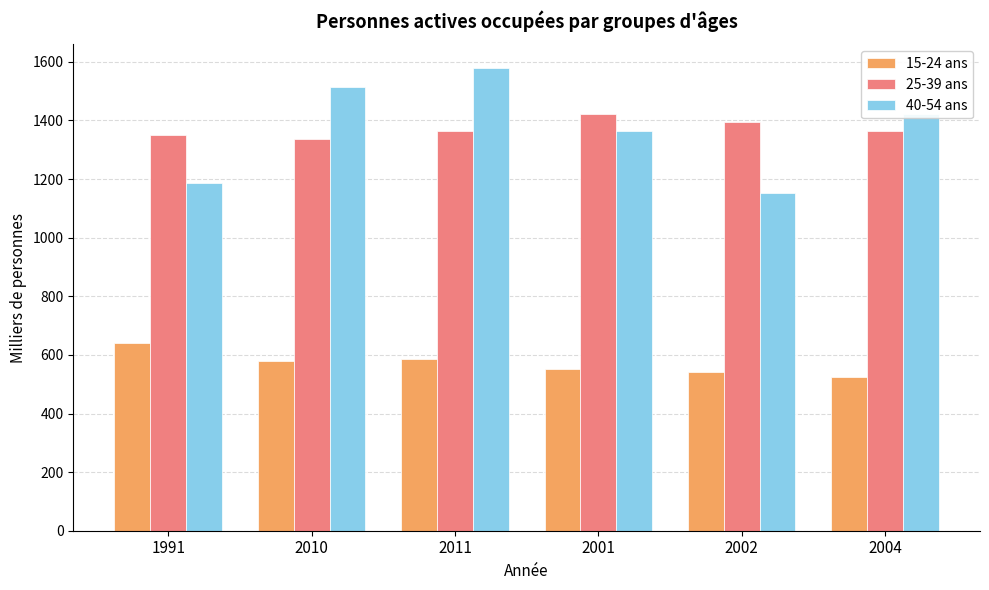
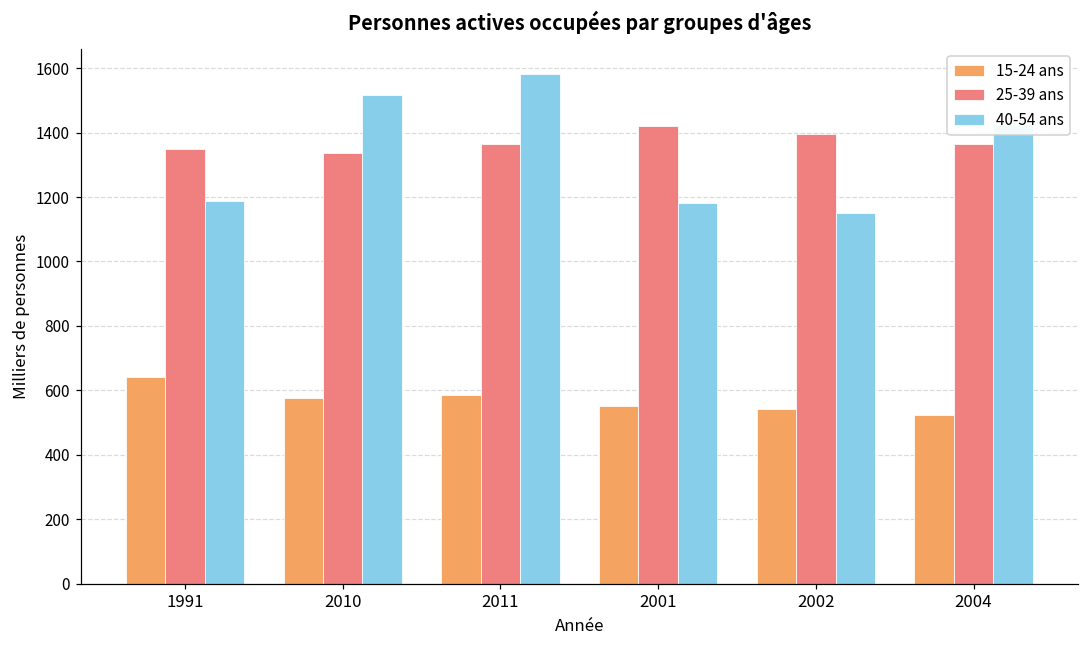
  {
    "40-54 ans": {
      "1991": 1190,
      "2010": 1520,
      "2011": 1580,
-     "2001": 1360,
+     "2001": 1180,
      "2002": 1150
    }
  }
